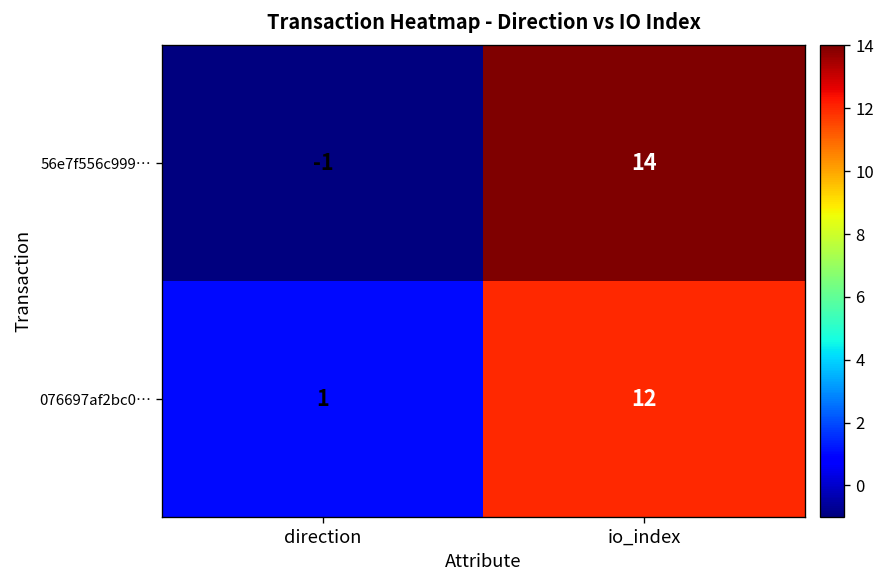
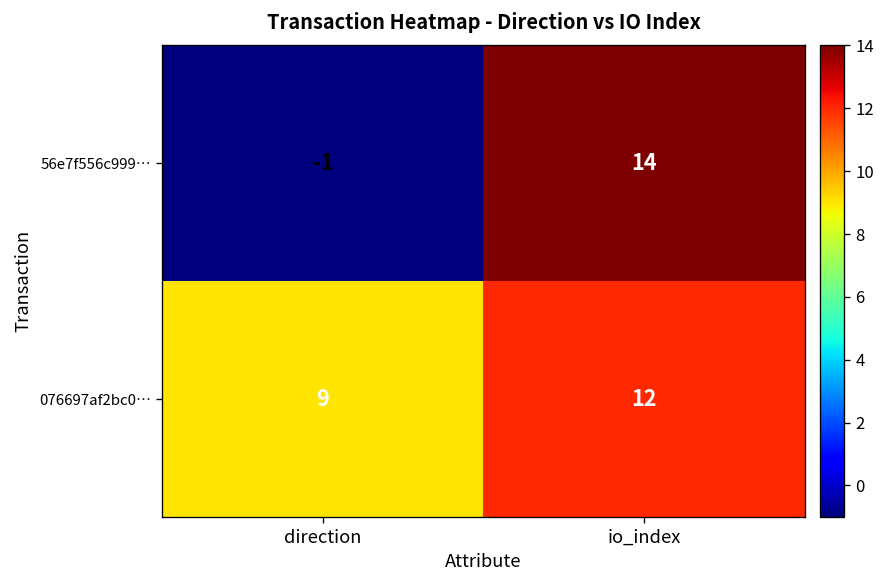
  {
    "56e7f556c999…": {
      "direction": -1,
      "io_index": 14
    },
    "076697af2bc0…": {
-     "direction": 1,
+     "direction": 9,
      "io_index": 12
    }
  }
